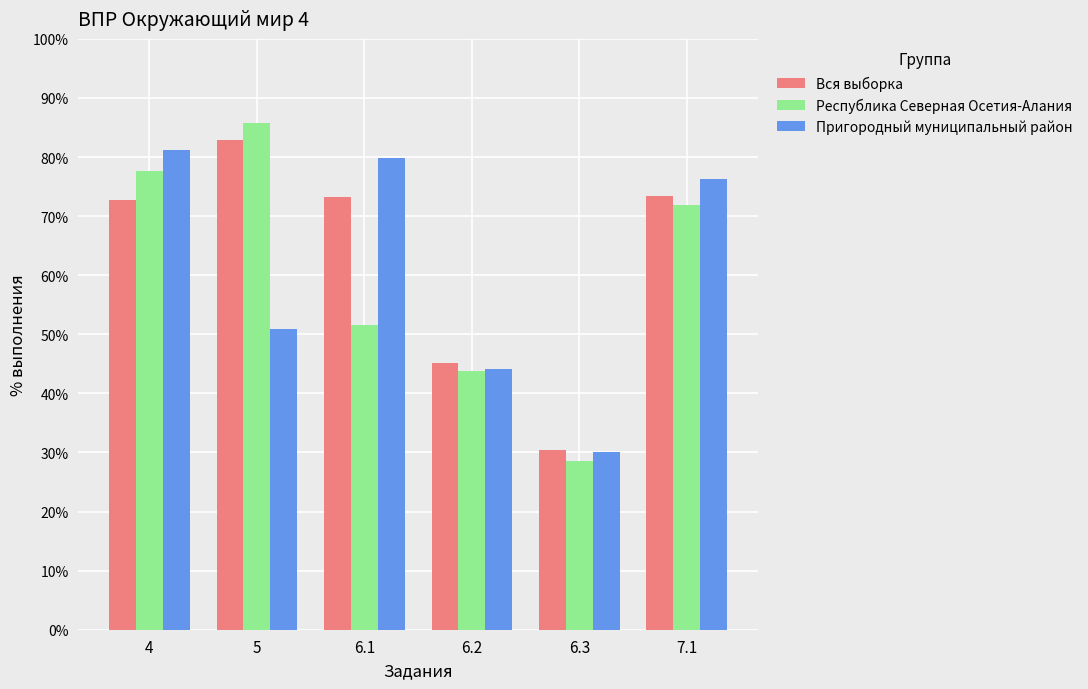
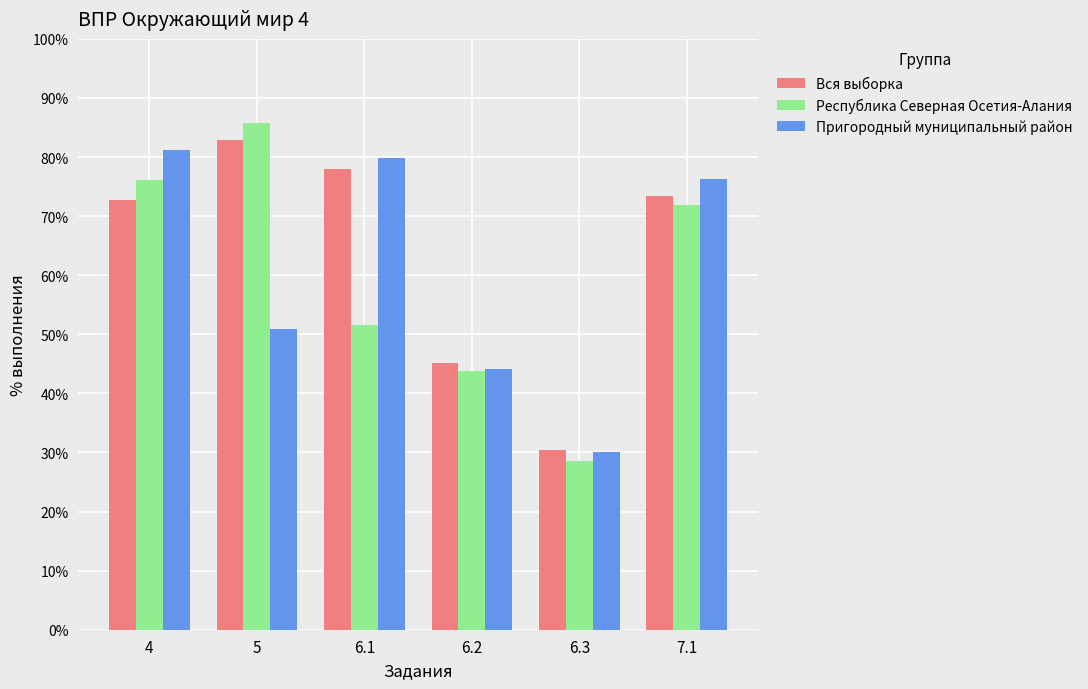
  {
    "Вся выборка": {
      "4": "73%",
      "5": "83%",
-     "6.1": "73%",
+     "6.1": "78%",
      "6.2": "45%",
      "6.3": "30%",
      "7.1": "73%"
    },
    "Республика Северная Осетия-Алания": {
-     "4": "78%",
+     "4": "76%",
      "5": "86%",
      "6.1": "52%",
      "6.2": "44%",
      "6.3": "28%",
      "7.1": "72%"
    },
    "Пригородный муниципальный район": {
      "4": "81%",
      "5": "51%",
      "6.1": "80%",
      "6.2": "44%",
      "6.3": "30%",
      "7.1": "76%"
    }
  }
